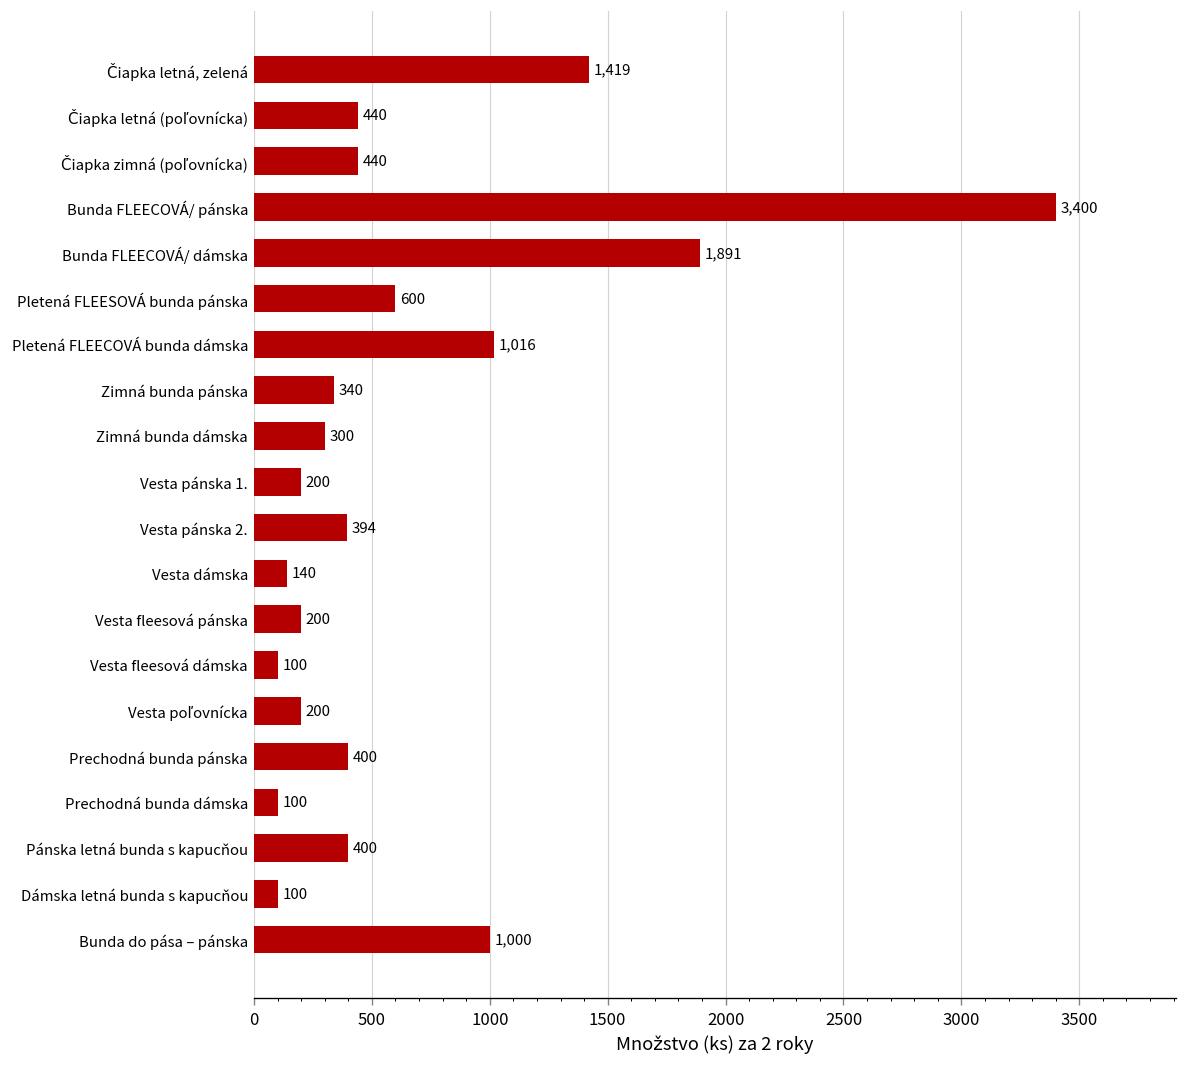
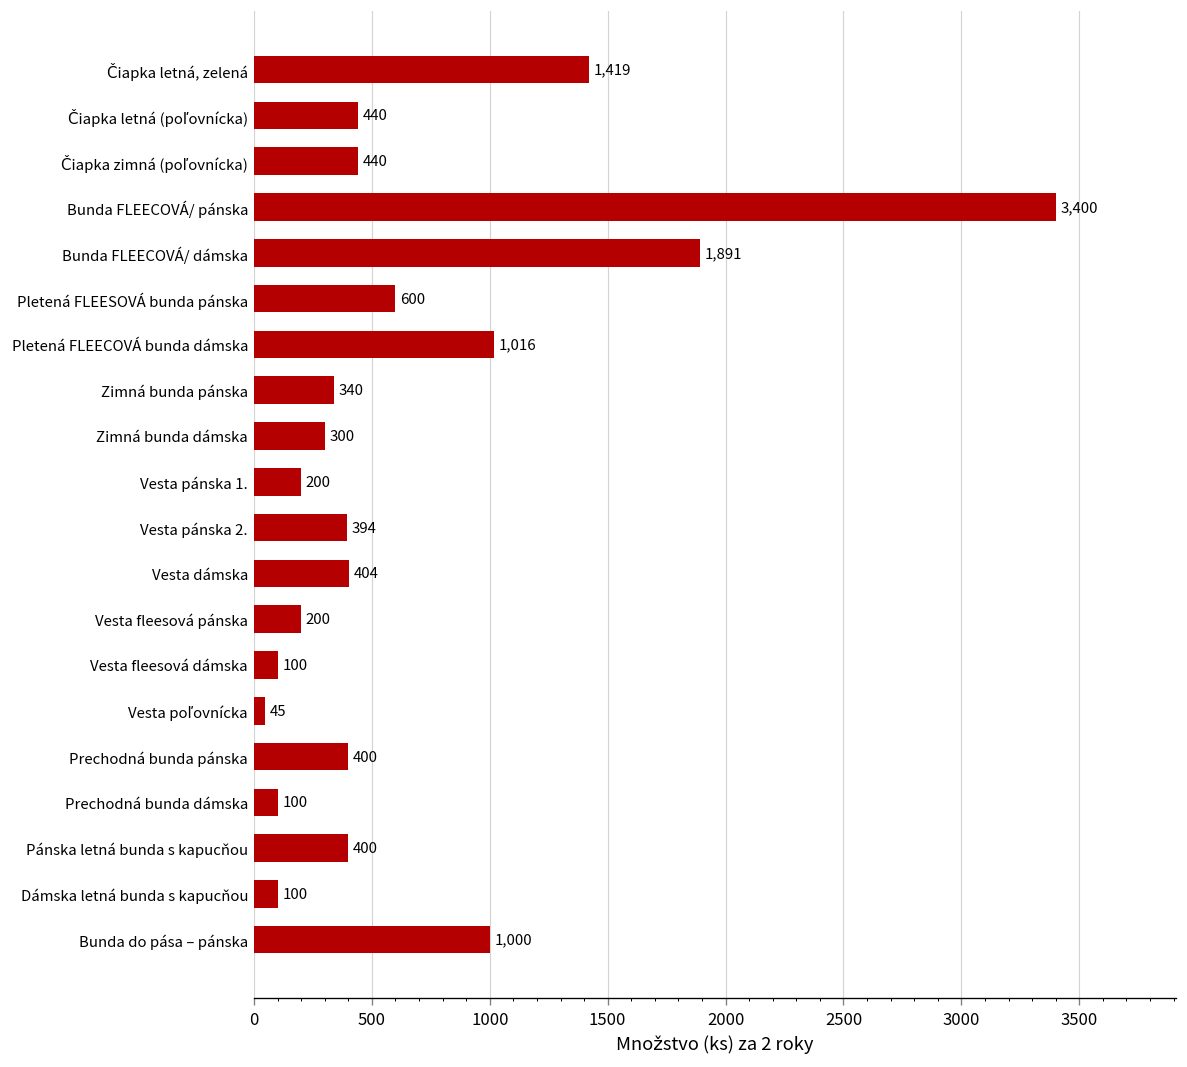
  {
    "Čiapka letná, zelená": "1,419",
    "Čiapka letná (poľovnícka)": "440",
    "Čiapka zimná (poľovnícka)": "440",
    "Bunda FLEECOVÁ/ pánska": "3,400",
    "Bunda FLEECOVÁ/ dámska": "1,891",
    "Pletená FLEESOVÁ bunda pánska": "600",
    "Pletená FLEECOVÁ bunda dámska": "1,016",
    "Zimná bunda pánska": "340",
    "Zimná bunda dámska": "300",
    "Vesta pánska 1.": "200",
    "Vesta pánska 2.": "394",
-   "Vesta dámska": "140",
+   "Vesta dámska": "404",
    "Vesta fleesová pánska": "200",
    "Vesta fleesová dámska": "100",
-   "Vesta poľovnícka": "200",
+   "Vesta poľovnícka": "45",
    "Prechodná bunda pánska": "400",
    "Prechodná bunda dámska": "100",
    "Pánska letná bunda s kapucňou": "400",
    "Dámska letná bunda s kapucňou": "100",
    "Bunda do pása – pánska": "1,000"
  }
